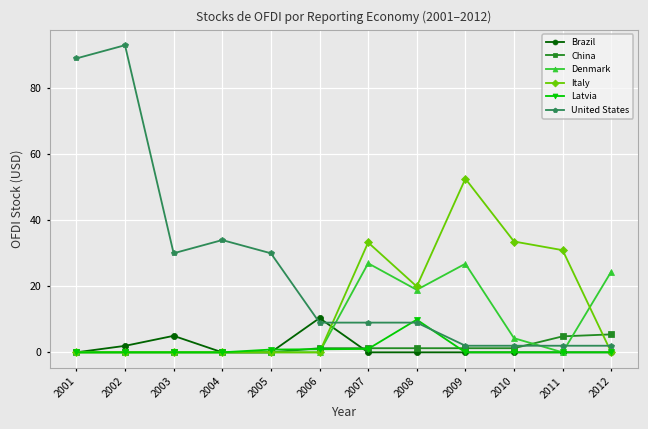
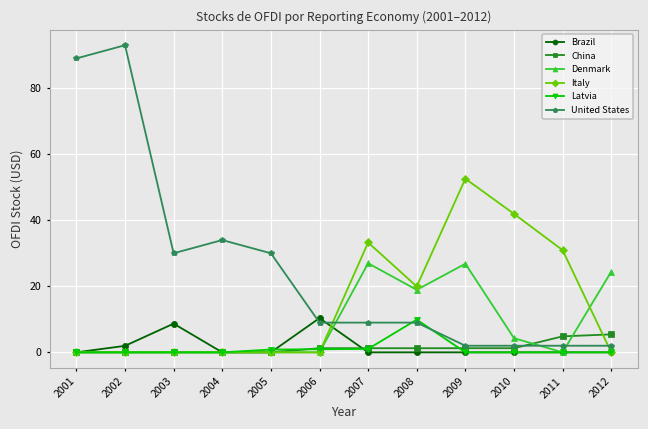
  {
    "Brazil": {
      "2002": 2,
-     "2003": 5,
+     "2003": 9,
      "2006": 10,
      "2007": 0,
      "2008": 0
    },
    "Denmark": {
      "2007": 27,
      "2008": 19,
      "2009": 27,
      "2010": 4,
      "2012": 24
    },
    "Italy": {
      "2007": 33,
      "2008": 20,
      "2009": 53,
-     "2010": 34,
+     "2010": 42,
      "2011": 31
    },
    "Latvia": {
      "2008": 10
    }
  }
